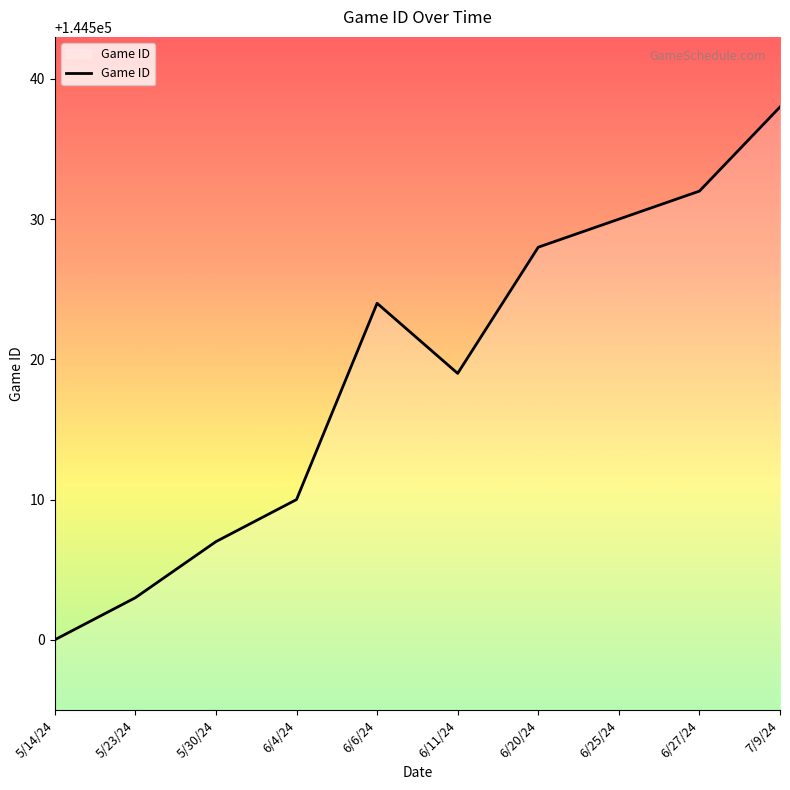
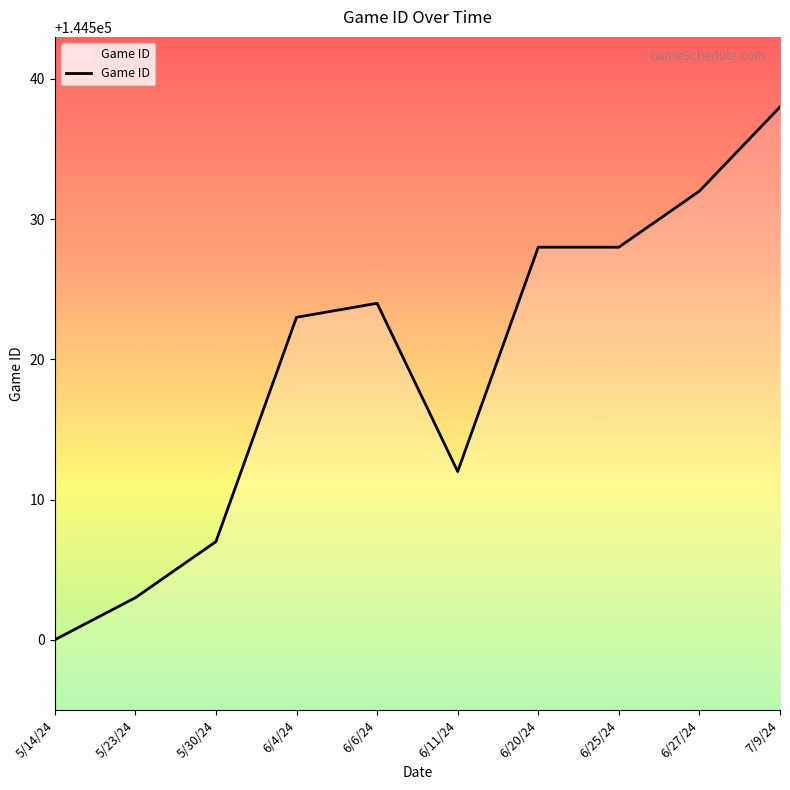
  {
    "5/14/24": 144500,
    "5/23/24": 144503,
    "5/30/24": 144507,
-   "6/4/24": 144510,
+   "6/4/24": 144523,
    "6/6/24": 144524,
-   "6/11/24": 144519,
+   "6/11/24": 144512,
    "6/20/24": 144528,
-   "6/25/24": 144530,
+   "6/25/24": 144528,
    "6/27/24": 144532,
    "7/9/24": 144538
  }
